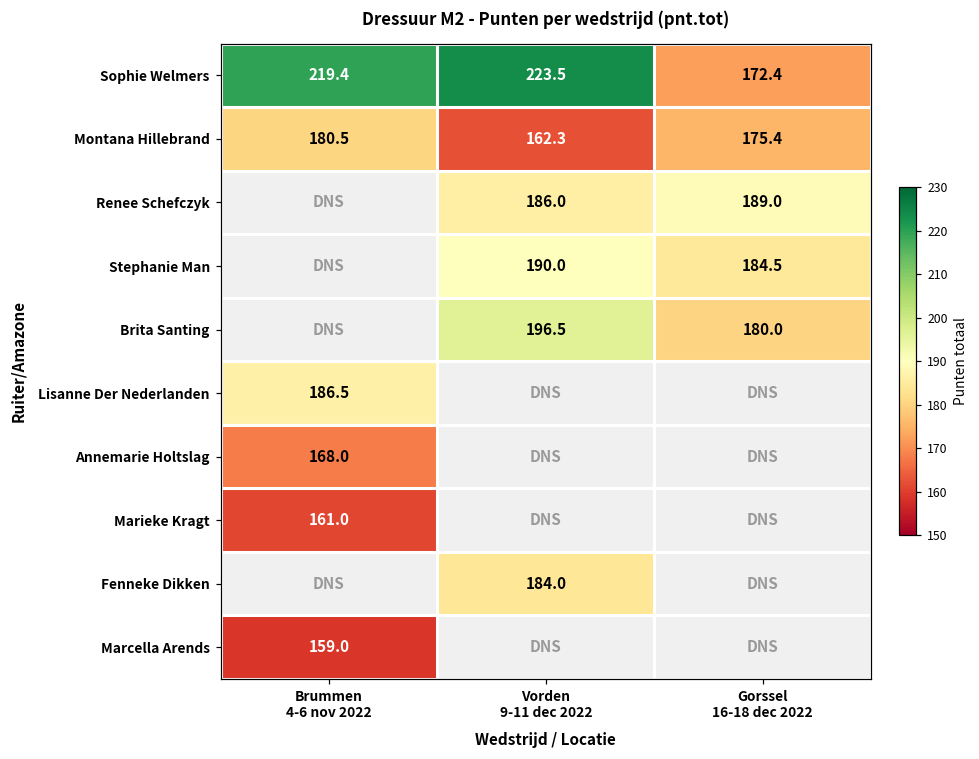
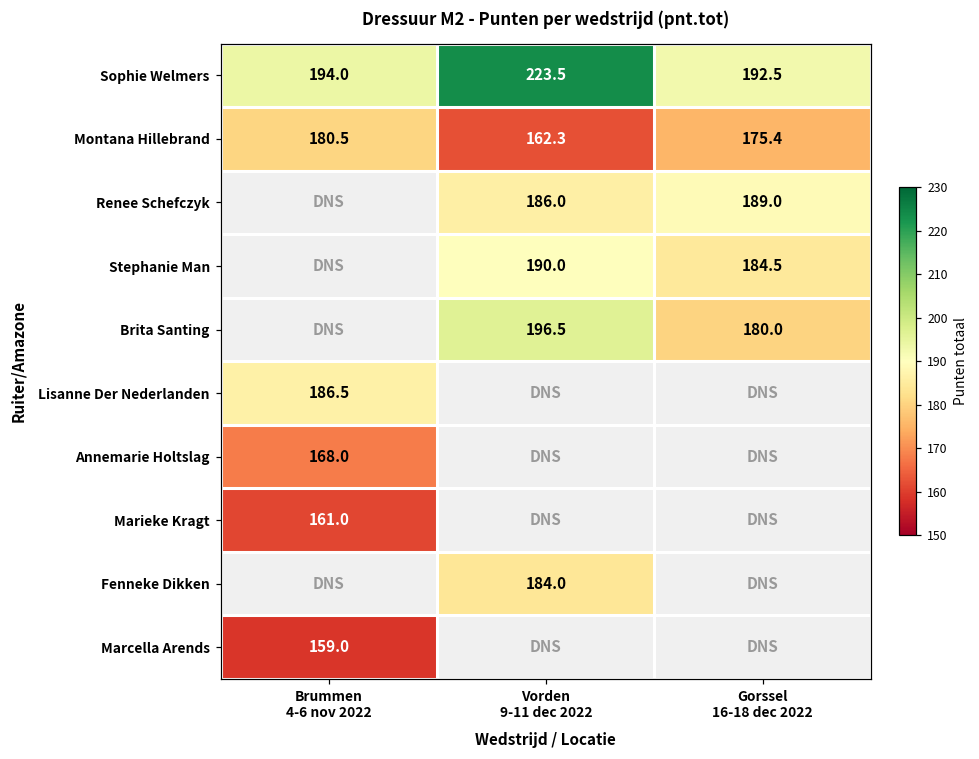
  {
    "Sophie Welmers": {
-     "Brummen 4-6 nov 2022": 219.4,
+     "Brummen 4-6 nov 2022": 194.0,
      "Vorden 9-11 dec 2022": 223.5,
-     "Gorssel 16-18 dec 2022": 172.4
+     "Gorssel 16-18 dec 2022": 192.5
    },
    "Montana Hillebrand": {
      "Brummen 4-6 nov 2022": 180.5,
      "Vorden 9-11 dec 2022": 162.3,
      "Gorssel 16-18 dec 2022": 175.4
    },
    "Renee Schefczyk": {
      "Vorden 9-11 dec 2022": 186.0,
      "Gorssel 16-18 dec 2022": 189.0
    },
    "Stephanie Man": {
      "Vorden 9-11 dec 2022": 190.0,
      "Gorssel 16-18 dec 2022": 184.5
    },
    "Brita Santing": {
      "Vorden 9-11 dec 2022": 196.5,
      "Gorssel 16-18 dec 2022": 180.0
    },
    "Lisanne Der Nederlanden": {
      "Brummen 4-6 nov 2022": 186.5
    },
    "Annemarie Holtslag": {
      "Brummen 4-6 nov 2022": 168.0
    },
    "Marieke Kragt": {
      "Brummen 4-6 nov 2022": 161.0
    },
    "Fenneke Dikken": {
      "Vorden 9-11 dec 2022": 184.0
    },
    "Marcella Arends": {
      "Brummen 4-6 nov 2022": 159.0
    }
  }
